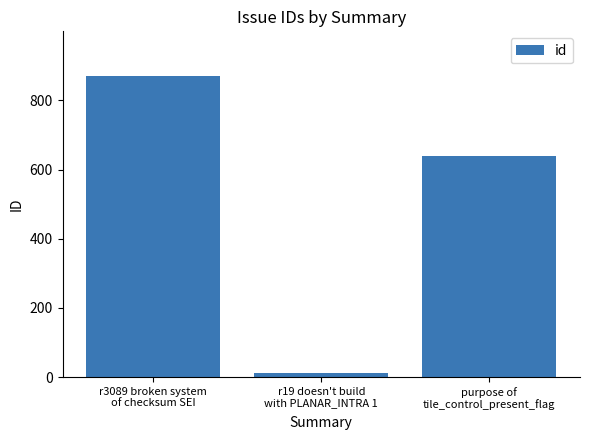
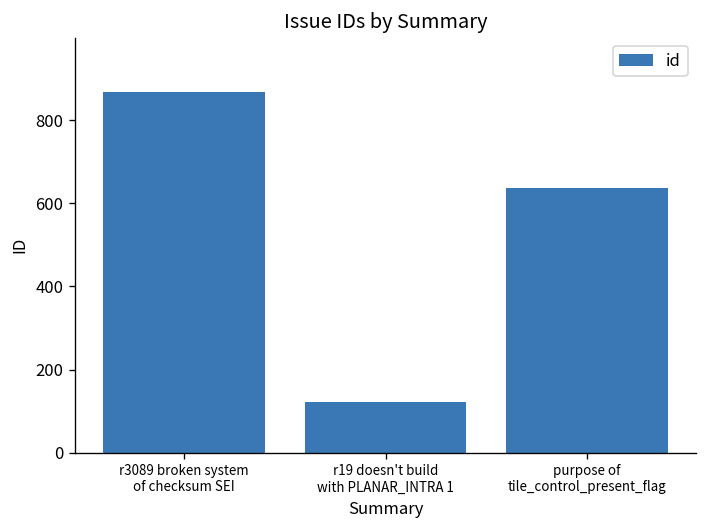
  {
    "r3089 broken system of checksum SEI": 870,
-   "r19 doesn't build with PLANAR_INTRA 1": 10,
+   "r19 doesn't build with PLANAR_INTRA 1": 120,
    "purpose of tile_control_present_flag": 640
  }
